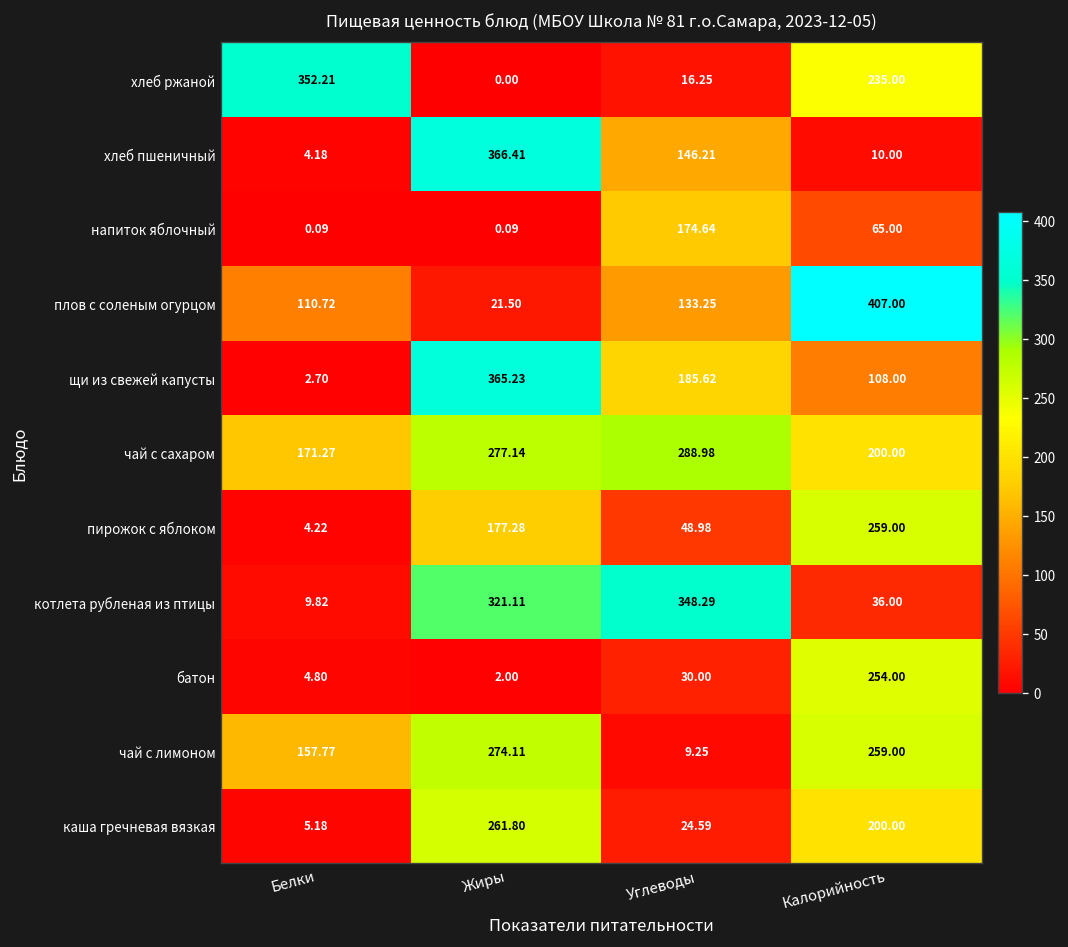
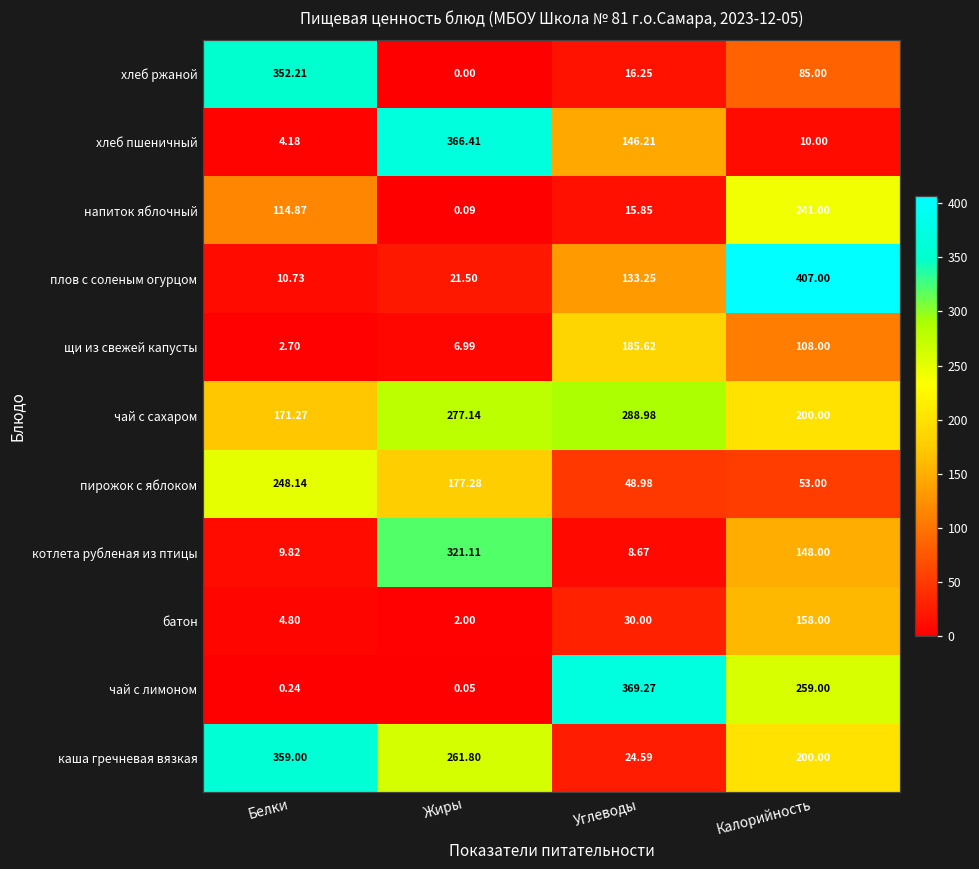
  {
    "хлеб ржаной": {
      "Белки": 352.21,
      "Жиры": 0.00,
      "Углеводы": 16.25,
-     "Калорийность": 235.00
+     "Калорийность": 85.00
    },
    "хлеб пшеничный": {
      "Белки": 4.18,
      "Жиры": 366.41,
      "Углеводы": 146.21,
      "Калорийность": 10.00
    },
    "напиток яблочный": {
-     "Белки": 0.09,
+     "Белки": 114.87,
      "Жиры": 0.09,
-     "Углеводы": 174.64,
-     "Калорийность": 65.00
+     "Углеводы": 15.85,
+     "Калорийность": 241.00
    },
    "плов с соленым огурцом": {
-     "Белки": 110.72,
+     "Белки": 10.73,
      "Жиры": 21.50,
      "Углеводы": 133.25,
      "Калорийность": 407.00
    },
    "щи из свежей капусты": {
      "Белки": 2.70,
-     "Жиры": 365.23,
+     "Жиры": 6.99,
      "Углеводы": 185.62,
      "Калорийность": 108.00
    },
    "чай с сахаром": {
      "Белки": 171.27,
      "Жиры": 277.14,
      "Углеводы": 288.98,
      "Калорийность": 200.00
    },
    "пирожок с яблоком": {
-     "Белки": 4.22,
+     "Белки": 248.14,
      "Жиры": 177.28,
      "Углеводы": 48.98,
-     "Калорийность": 259.00
+     "Калорийность": 53.00
    },
    "котлета рубленая из птицы": {
      "Белки": 9.82,
      "Жиры": 321.11,
-     "Углеводы": 348.29,
-     "Калорийность": 36.00
+     "Углеводы": 8.67,
+     "Калорийность": 148.00
    },
    "батон": {
      "Белки": 4.80,
      "Жиры": 2.00,
      "Углеводы": 30.00,
-     "Калорийность": 254.00
+     "Калорийность": 158.00
    },
    "чай с лимоном": {
-     "Белки": 157.77,
-     "Жиры": 274.11,
-     "Углеводы": 9.25,
+     "Белки": 0.24,
+     "Жиры": 0.05,
+     "Углеводы": 369.27,
      "Калорийность": 259.00
    },
    "каша гречневая вязкая": {
-     "Белки": 5.18,
+     "Белки": 359.00,
      "Жиры": 261.80,
      "Углеводы": 24.59,
      "Калорийность": 200.00
    }
  }
